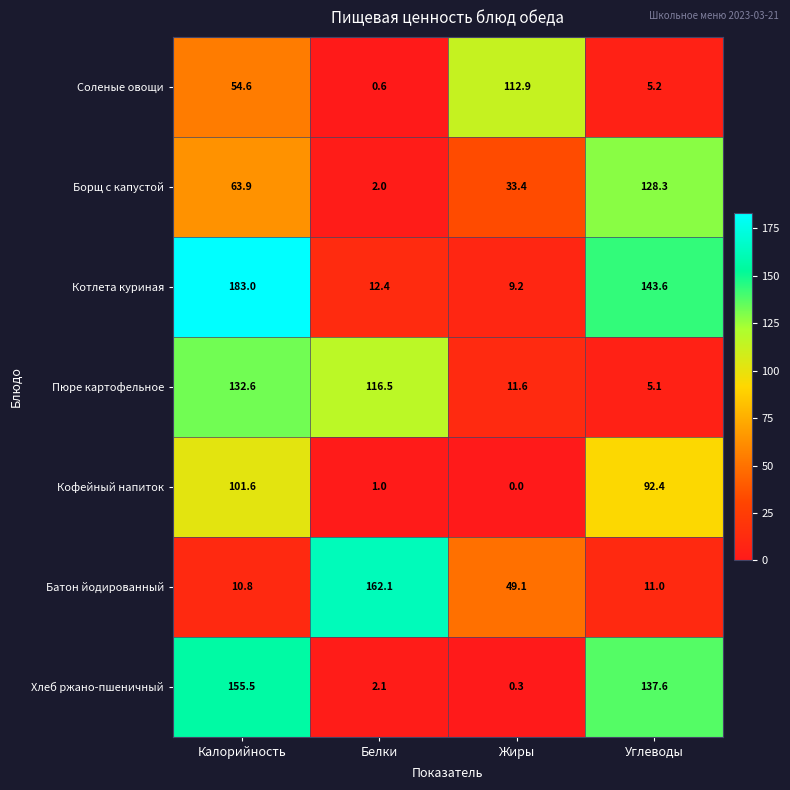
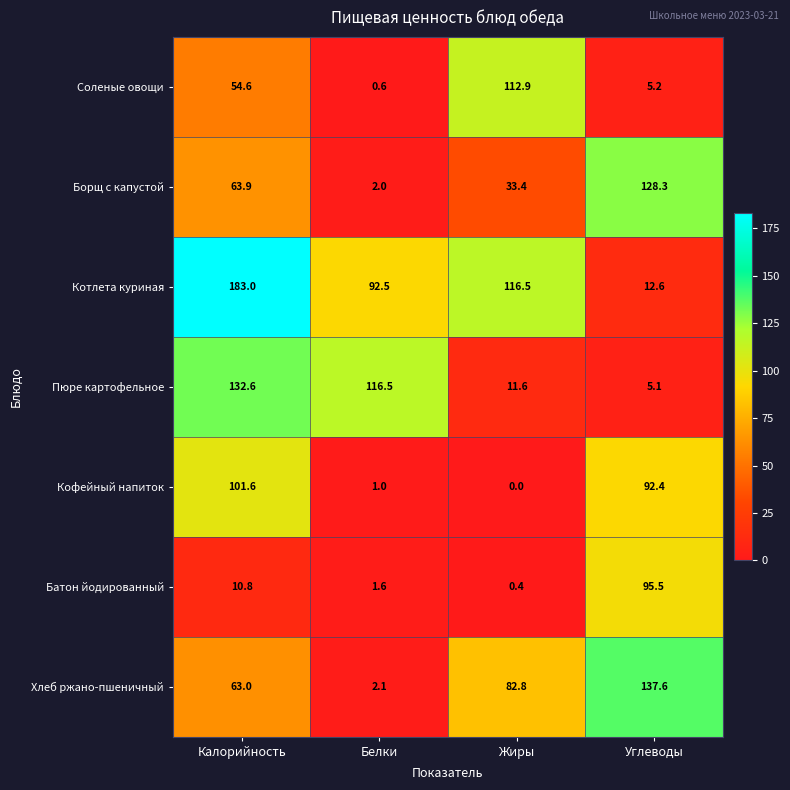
  {
    "Соленые овощи": {
      "Калорийность": 54.6,
      "Белки": 0.6,
      "Жиры": 112.9,
      "Углеводы": 5.2
    },
    "Борщ с капустой": {
      "Калорийность": 63.9,
      "Белки": 2.0,
      "Жиры": 33.4,
      "Углеводы": 128.3
    },
    "Котлета куриная": {
      "Калорийность": 183.0,
-     "Белки": 12.4,
-     "Жиры": 9.2,
-     "Углеводы": 143.6
+     "Белки": 92.5,
+     "Жиры": 116.5,
+     "Углеводы": 12.6
    },
    "Пюре картофельное": {
      "Калорийность": 132.6,
      "Белки": 116.5,
      "Жиры": 11.6,
      "Углеводы": 5.1
    },
    "Кофейный напиток": {
      "Калорийность": 101.6,
      "Белки": 1.0,
      "Жиры": 0.0,
      "Углеводы": 92.4
    },
    "Батон йодированный": {
      "Калорийность": 10.8,
-     "Белки": 162.1,
-     "Жиры": 49.1,
-     "Углеводы": 11.0
+     "Белки": 1.6,
+     "Жиры": 0.4,
+     "Углеводы": 95.5
    },
    "Хлеб ржано-пшеничный": {
-     "Калорийность": 155.5,
+     "Калорийность": 63.0,
      "Белки": 2.1,
-     "Жиры": 0.3,
+     "Жиры": 82.8,
      "Углеводы": 137.6
    }
  }
